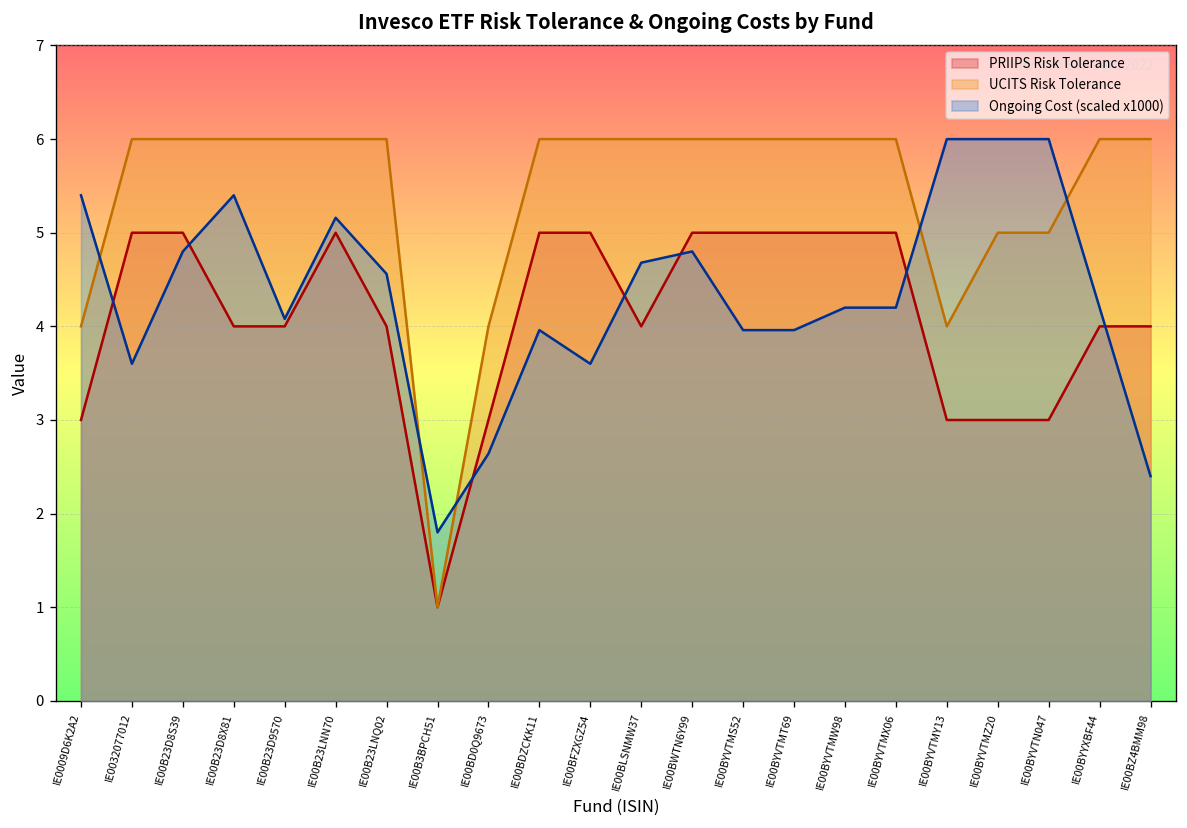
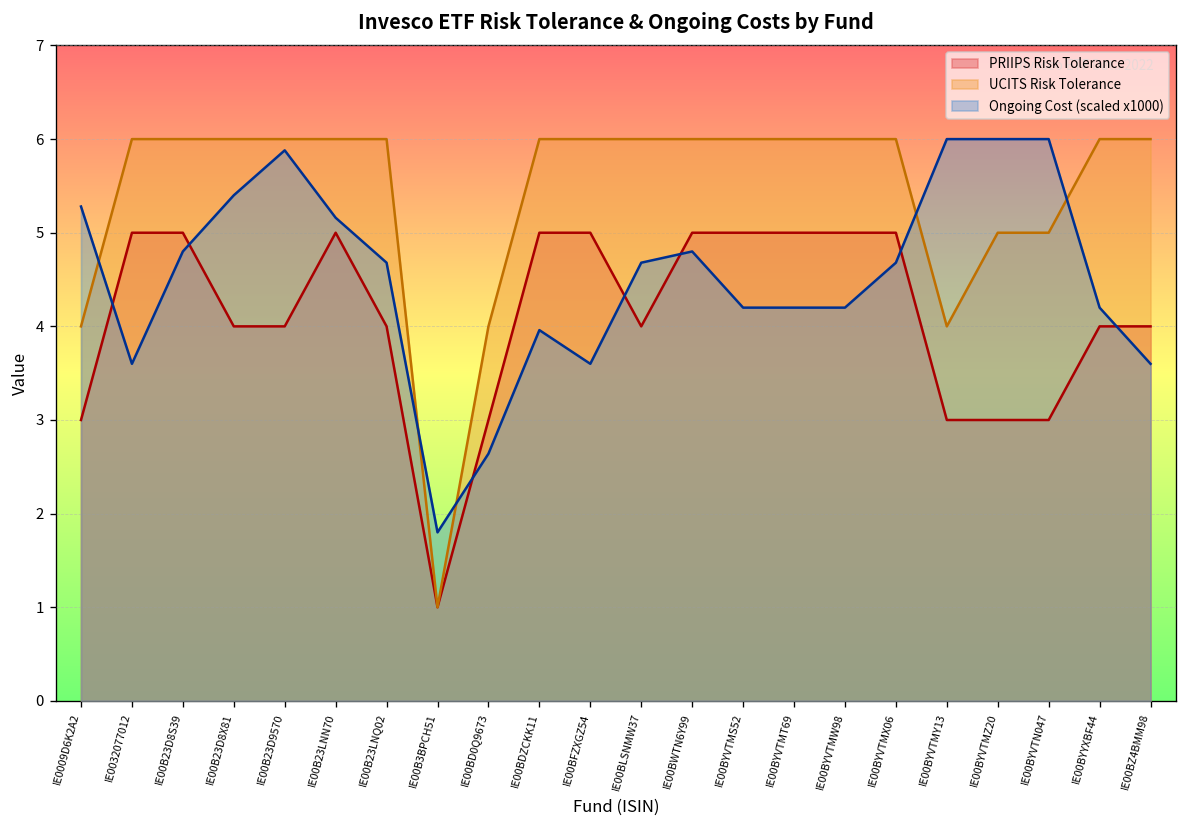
  {
    "Ongoing Cost (scaled x1000)": {
-     "IE0009D6K2A2": 5.4,
+     "IE0009D6K2A2": 5.3,
      "IE0032077012": 3.6,
      "IE00B23D8S39": 4.8,
      "IE00B23D8X81": 5.4,
-     "IE00B23D9570": 4.1,
+     "IE00B23D9570": 5.9,
      "IE00B23LNN70": 5.2,
-     "IE00B23LNQ02": 4.6,
+     "IE00B23LNQ02": 4.7,
      "IE00B3BPCH51": 1.8,
      "IE00BD0Q9673": 2.6,
      "IE00BDZCKK11": 4.0,
      "IE00BFZXGZ54": 3.6,
      "IE00BLSNMW37": 4.7,
      "IE00BWTN6Y99": 4.8,
-     "IE00BYVTMS52": 4.0,
-     "IE00BYVTMT69": 4.0,
+     "IE00BYVTMS52": 4.2,
+     "IE00BYVTMT69": 4.2,
      "IE00BYVTMW98": 4.2,
-     "IE00BYVTMX06": 4.2,
+     "IE00BYVTMX06": 4.7,
      "IE00BYVTMY13": 6.0,
      "IE00BYVTMZ20": 6.0,
      "IE00BYVTN047": 6.0,
      "IE00BYYXBF44": 4.2,
-     "IE00BZ4BMM98": 2.4
+     "IE00BZ4BMM98": 3.6
    }
  }
